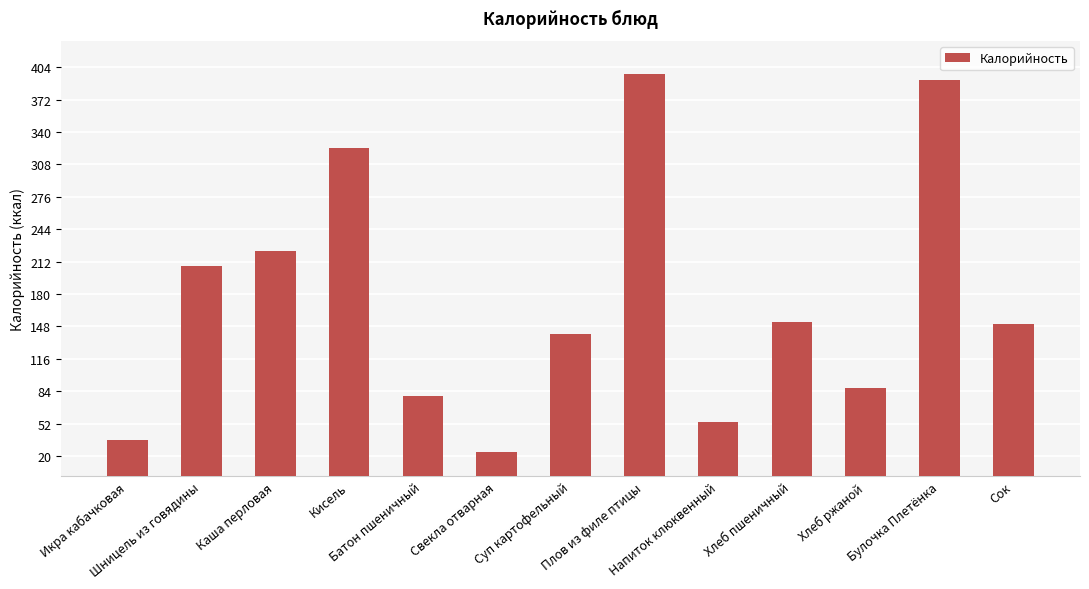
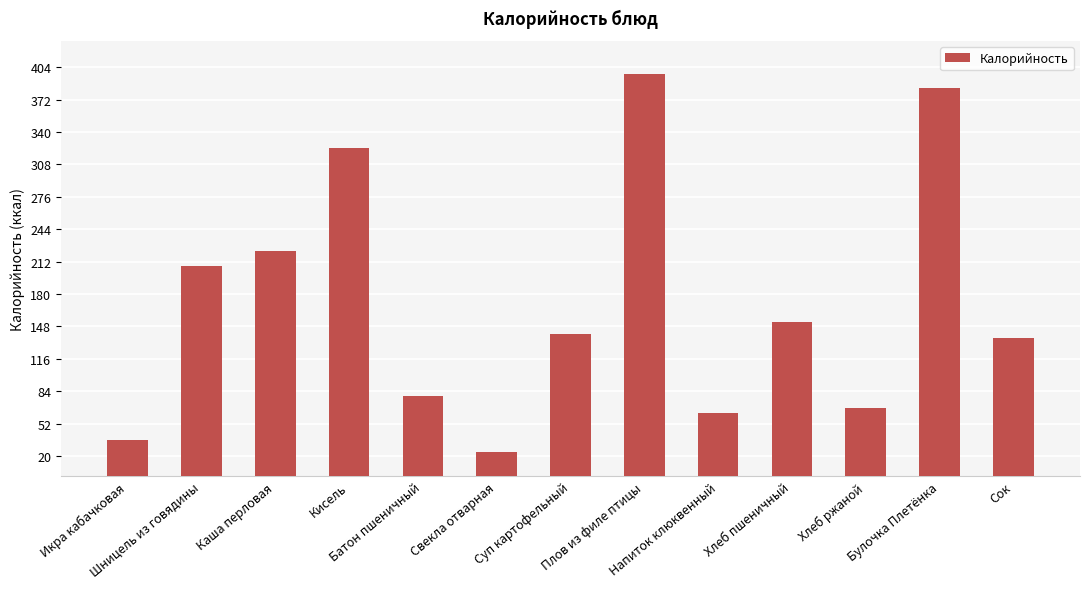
  {
    "Икра кабачковая": 36,
    "Шницель из говядины": 208,
    "Каша перловая": 222,
    "Кисель": 324,
    "Батон пшеничный": 79,
    "Свекла отварная": 24,
    "Суп картофельный": 140,
    "Плов из филе птицы": 397,
-   "Напиток клюквенный": 54,
+   "Напиток клюквенный": 62,
    "Хлеб пшеничный": 152,
-   "Хлеб ржаной": 87,
-   "Булочка Плетёнка": 391,
-   "Сок": 150
+   "Хлеб ржаной": 67,
+   "Булочка Плетёнка": 383,
+   "Сок": 136
  }
